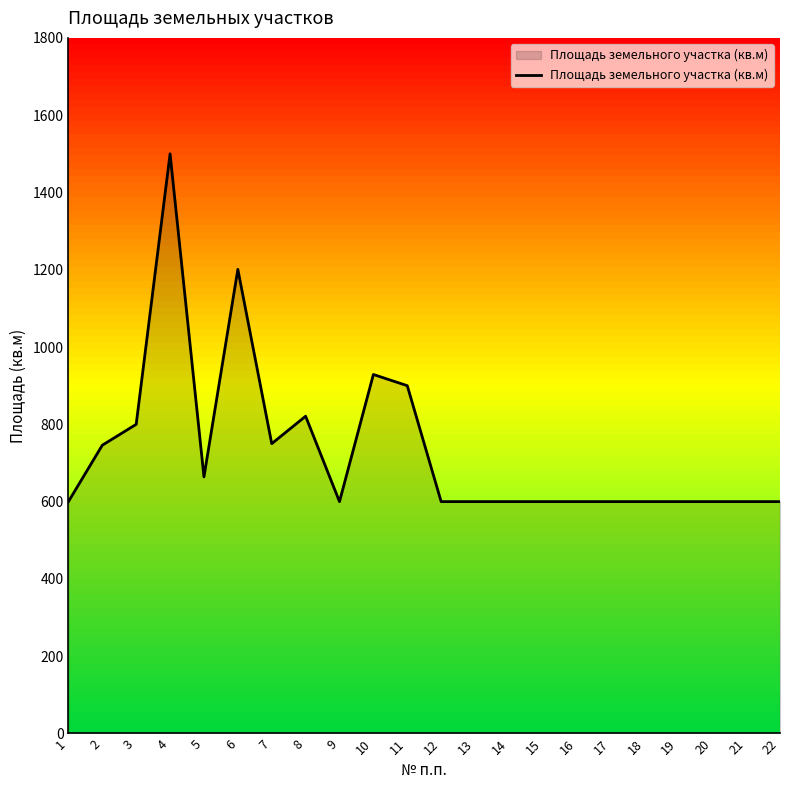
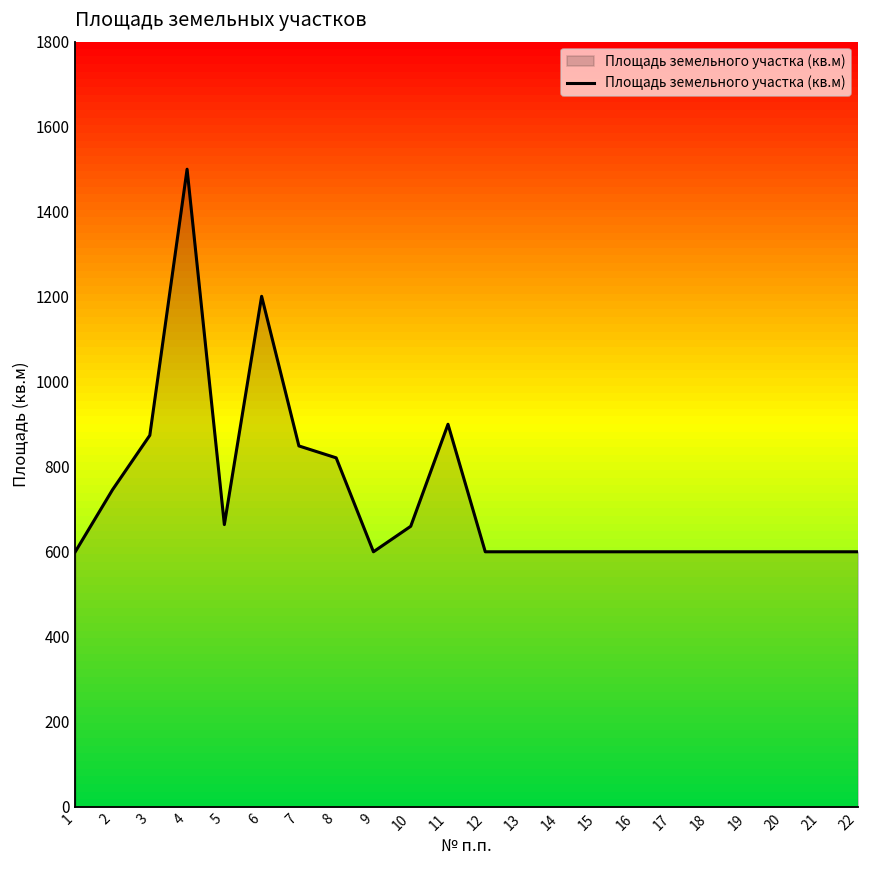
  {
    "1": 600,
    "2": 750,
-   "3": 800,
+   "3": 870,
    "4": 1500,
    "5": 660,
    "6": 1200,
-   "7": 750,
+   "7": 850,
    "8": 820,
    "9": 600,
-   "10": 930,
+   "10": 660,
    "11": 900,
    "12": 600,
    "13": 600,
    "14": 600,
    "15": 600,
    "16": 600,
    "17": 600,
    "18": 600,
    "19": 600,
    "20": 600,
    "21": 600,
    "22": 600
  }
